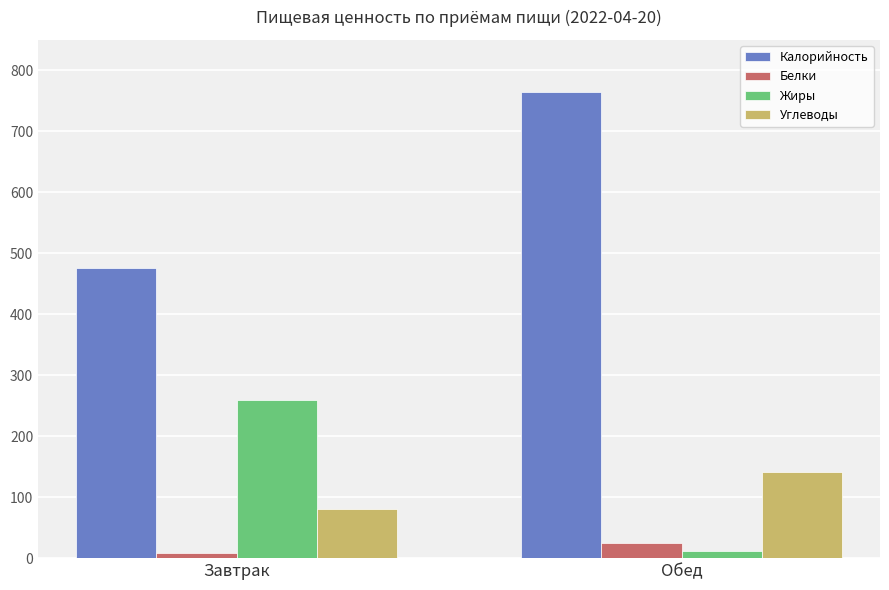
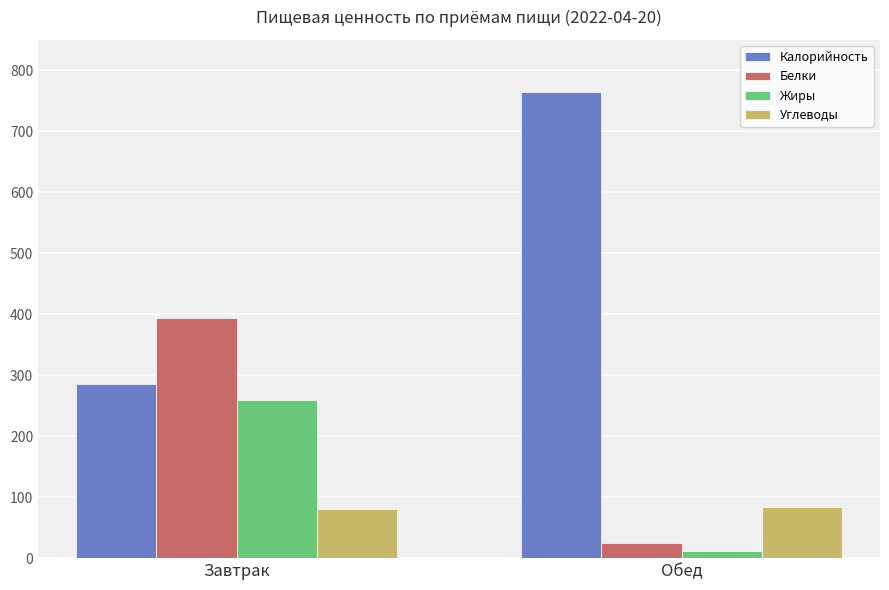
  {
    "Калорийность": {
-     "Завтрак": 480,
+     "Завтрак": 290,
      "Обед": 760
    },
    "Белки": {
-     "Завтрак": 10,
+     "Завтрак": 390,
      "Обед": 30
    },
    "Жиры": {
      "Завтрак": 260,
      "Обед": 10
    },
    "Углеводы": {
      "Завтрак": 80,
-     "Обед": 140
+     "Обед": 80
    }
  }
